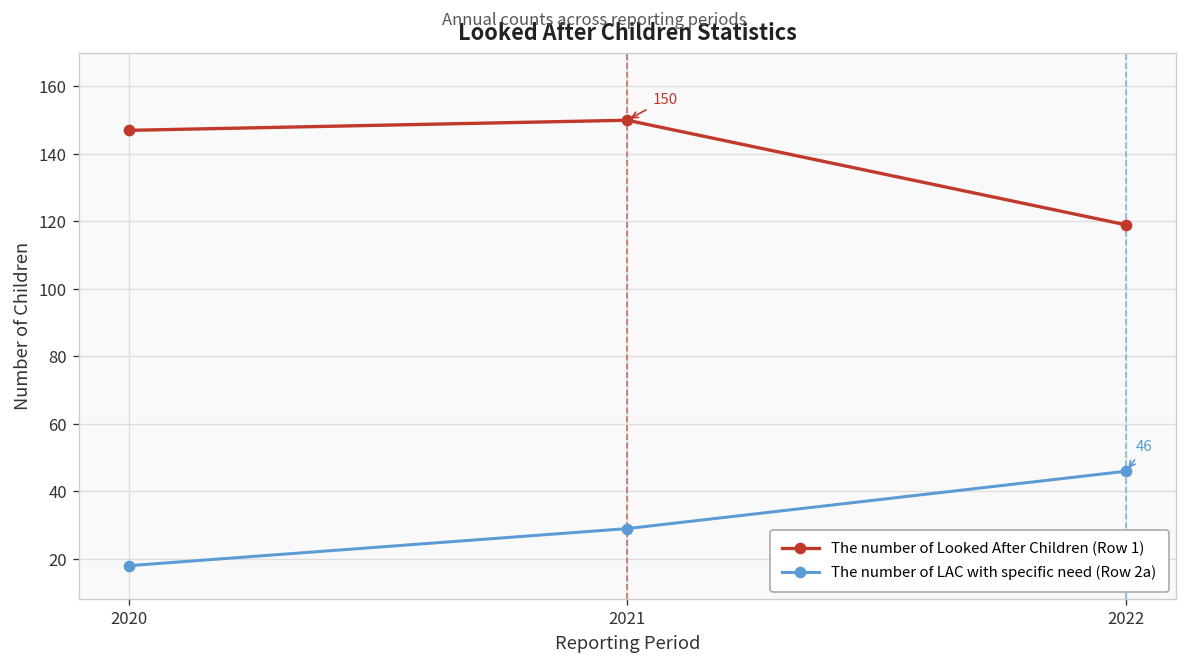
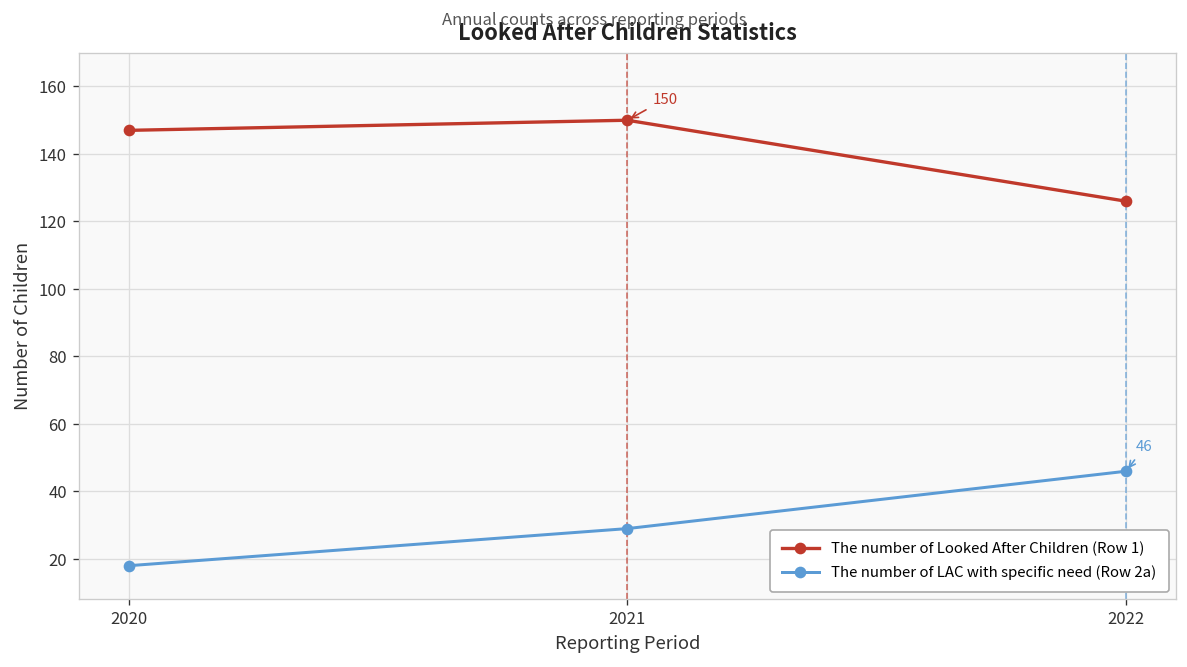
  {
    "The number of Looked After Children (Row 1)": {
      "2020": 147,
-     "2022": 119
+     "2022": 126
    },
    "The number of LAC with specific need (Row 2a)": {
      "2022": 46
    }
  }
